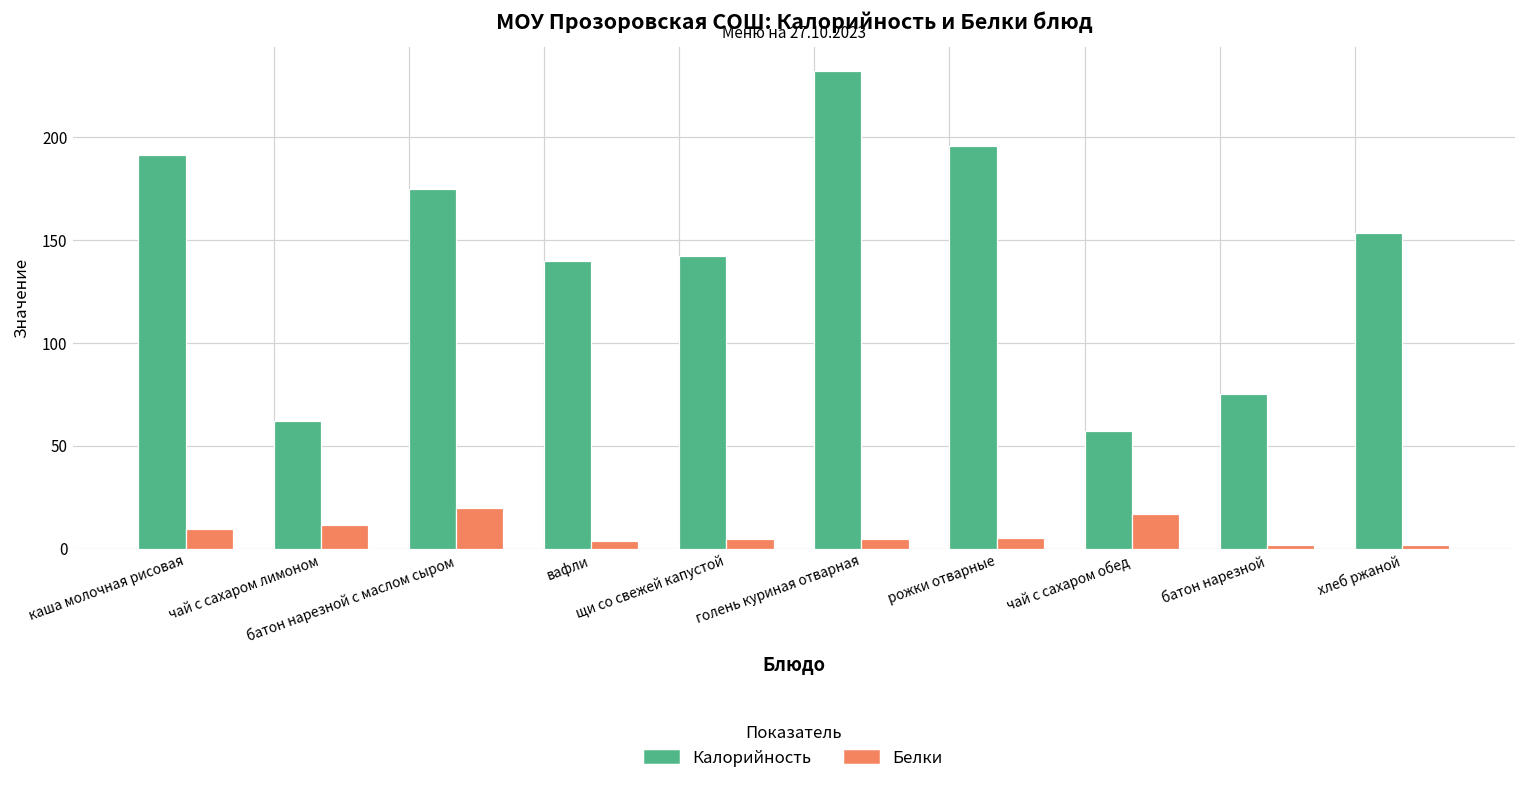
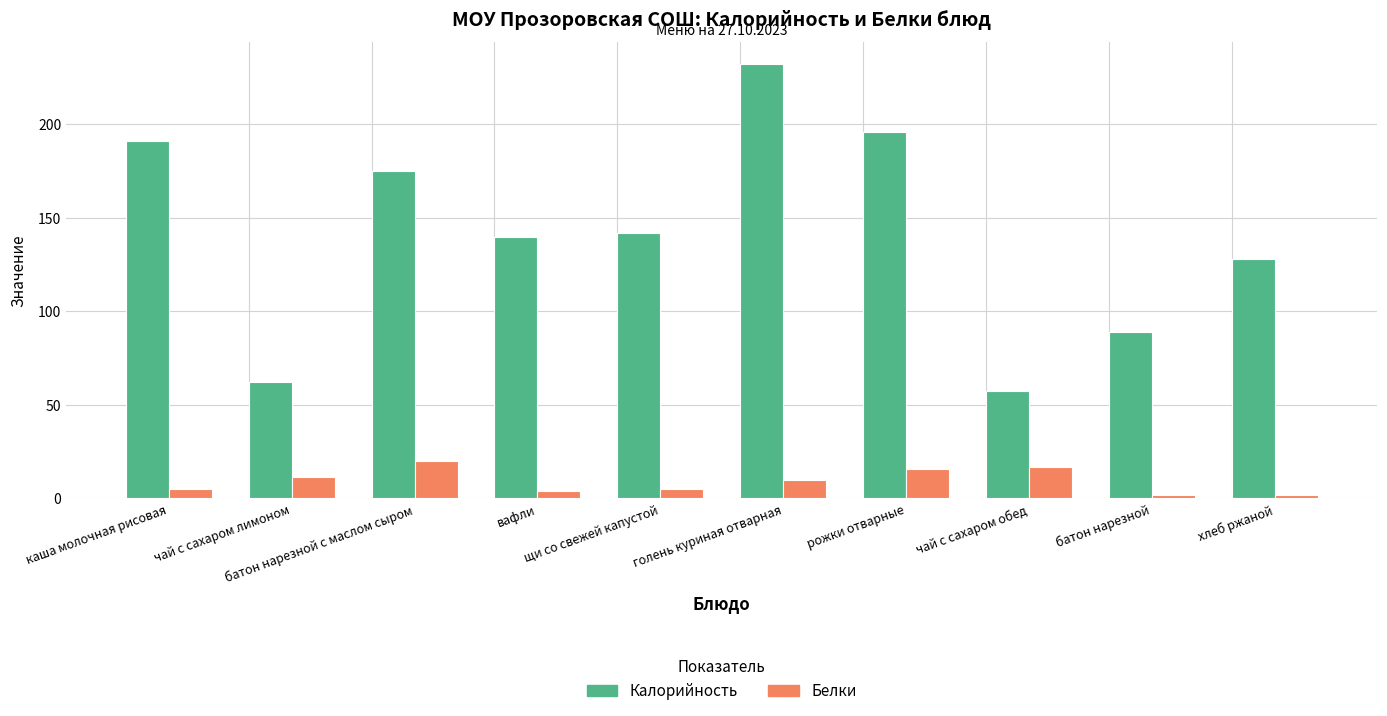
  {
    "Калорийность": {
      "каша молочная рисовая": 191,
      "чай с сахаром лимоном": 62,
      "батон нарезной с маслом сыром": 175,
      "вафли": 140,
      "щи со свежей капустой": 142,
      "голень куриная отварная": 232,
      "рожки отварные": 196,
      "чай с сахаром обед": 57,
-     "батон нарезной": 75,
-     "хлеб ржаной": 153
+     "батон нарезной": 89,
+     "хлеб ржаной": 128
    },
    "Белки": {
-     "каша молочная рисовая": 9,
+     "каша молочная рисовая": 5,
      "чай с сахаром лимоном": 11,
      "батон нарезной с маслом сыром": 20,
      "вафли": 4,
      "щи со свежей капустой": 5,
-     "голень куриная отварная": 5,
-     "рожки отварные": 5,
+     "голень куриная отварная": 10,
+     "рожки отварные": 16,
      "чай с сахаром обед": 17,
      "батон нарезной": 2,
      "хлеб ржаной": 2
    }
  }
